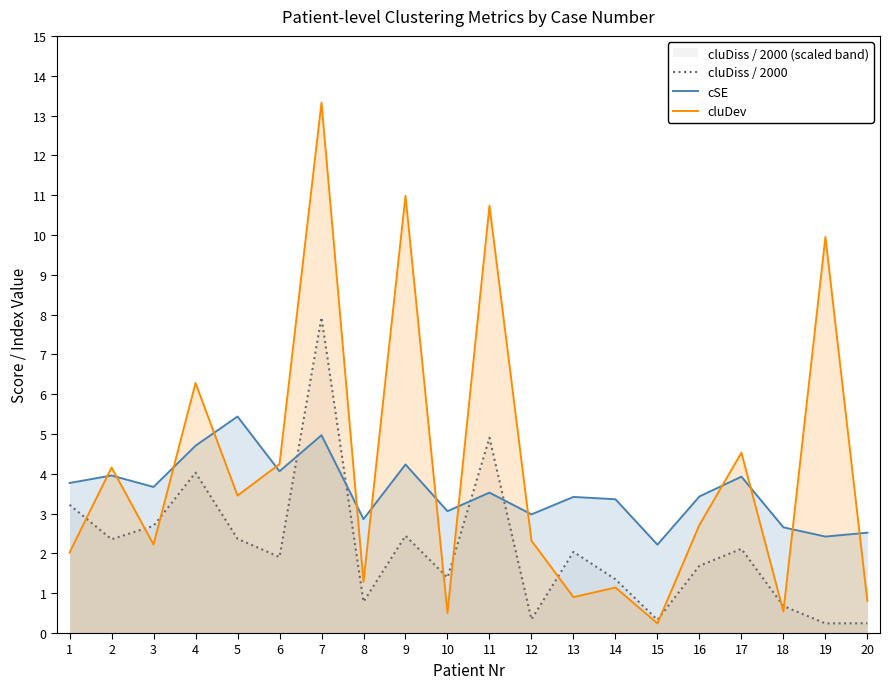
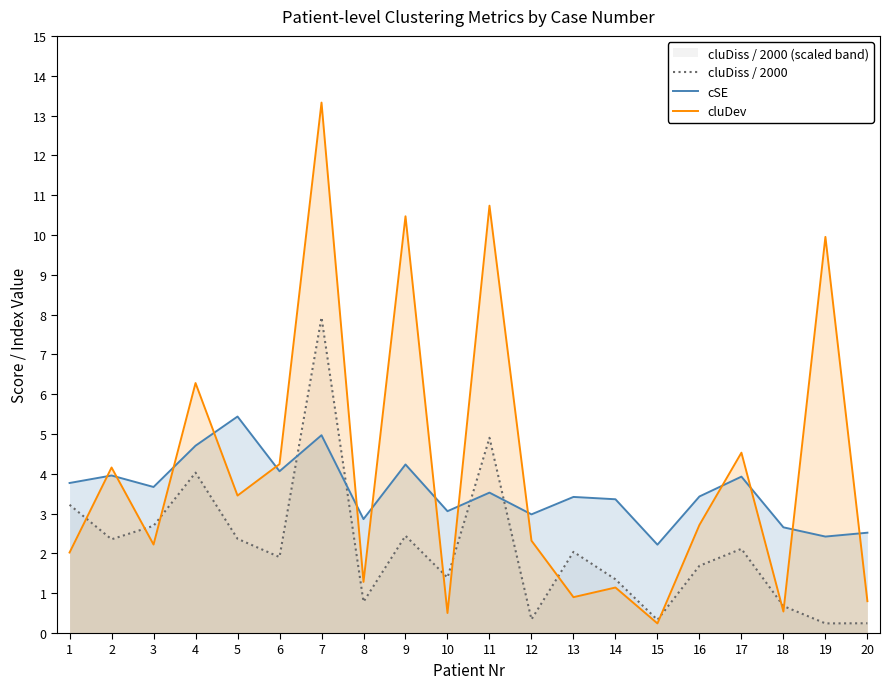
  {
    "cluDiss / 2000 (scaled band)": {
      "1": 3.2,
      "2": 2.4,
      "3": 2.7,
      "4": 4.0,
      "5": 2.4,
      "6": 1.9,
      "7": 7.9,
      "8": 0.8,
      "9": 2.4,
      "10": 1.4,
      "11": 4.9,
      "12": 0.3,
      "13": 2.0,
      "14": 1.3,
      "15": 0.3,
      "16": 1.7,
      "17": 2.1,
      "18": 0.7,
      "19": 0.2,
      "20": 0.2
    },
    "cSE": {
      "1": 3.8,
      "2": 4.0,
      "3": 3.7,
      "4": 4.7,
      "5": 5.4,
      "6": 4.1,
      "7": 5.0,
      "8": 2.9,
      "9": 4.2,
      "10": 3.1,
      "11": 3.5,
      "12": 3.0,
      "13": 3.4,
      "14": 3.4,
      "15": 2.2,
      "16": 3.4,
      "17": 3.9,
      "18": 2.7,
      "19": 2.4,
      "20": 2.5
    },
    "cluDev": {
      "1": 2.0,
      "2": 4.2,
      "3": 2.2,
      "4": 6.3,
      "5": 3.5,
      "6": 4.2,
      "7": 13.3,
      "8": 1.3,
-     "9": 11.0,
+     "9": 10.5,
      "10": 0.5,
      "11": 10.7,
      "12": 2.3,
      "13": 0.9,
      "14": 1.1,
      "15": 0.2,
      "16": 2.7,
      "17": 4.5,
      "18": 0.5,
      "19": 10.0,
      "20": 0.8
    }
  }
